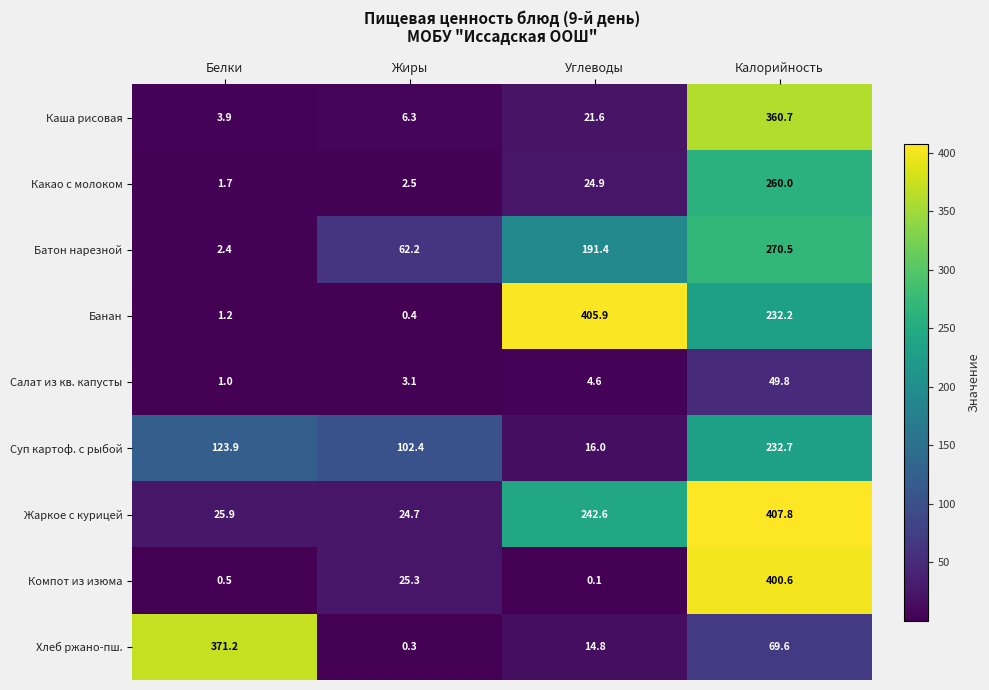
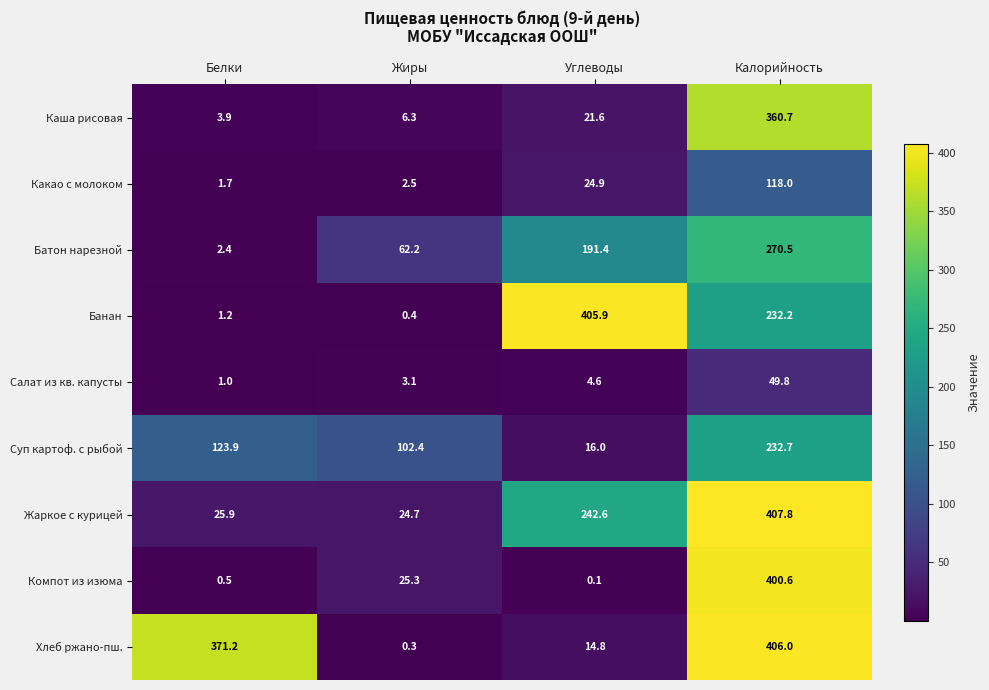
  {
    "Каша рисовая": {
      "Белки": 3.9,
      "Жиры": 6.3,
      "Углеводы": 21.6,
      "Калорийность": 360.7
    },
    "Какао с молоком": {
      "Белки": 1.7,
      "Жиры": 2.5,
      "Углеводы": 24.9,
-     "Калорийность": 260.0
+     "Калорийность": 118.0
    },
    "Батон нарезной": {
      "Белки": 2.4,
      "Жиры": 62.2,
      "Углеводы": 191.4,
      "Калорийность": 270.5
    },
    "Банан": {
      "Белки": 1.2,
      "Жиры": 0.4,
      "Углеводы": 405.9,
      "Калорийность": 232.2
    },
    "Салат из кв. капусты": {
      "Белки": 1.0,
      "Жиры": 3.1,
      "Углеводы": 4.6,
      "Калорийность": 49.8
    },
    "Суп картоф. с рыбой": {
      "Белки": 123.9,
      "Жиры": 102.4,
      "Углеводы": 16.0,
      "Калорийность": 232.7
    },
    "Жаркое с курицей": {
      "Белки": 25.9,
      "Жиры": 24.7,
      "Углеводы": 242.6,
      "Калорийность": 407.8
    },
    "Компот из изюма": {
      "Белки": 0.5,
      "Жиры": 25.3,
      "Углеводы": 0.1,
      "Калорийность": 400.6
    },
    "Хлеб ржано-пш.": {
      "Белки": 371.2,
      "Жиры": 0.3,
      "Углеводы": 14.8,
-     "Калорийность": 69.6
+     "Калорийность": 406.0
    }
  }
